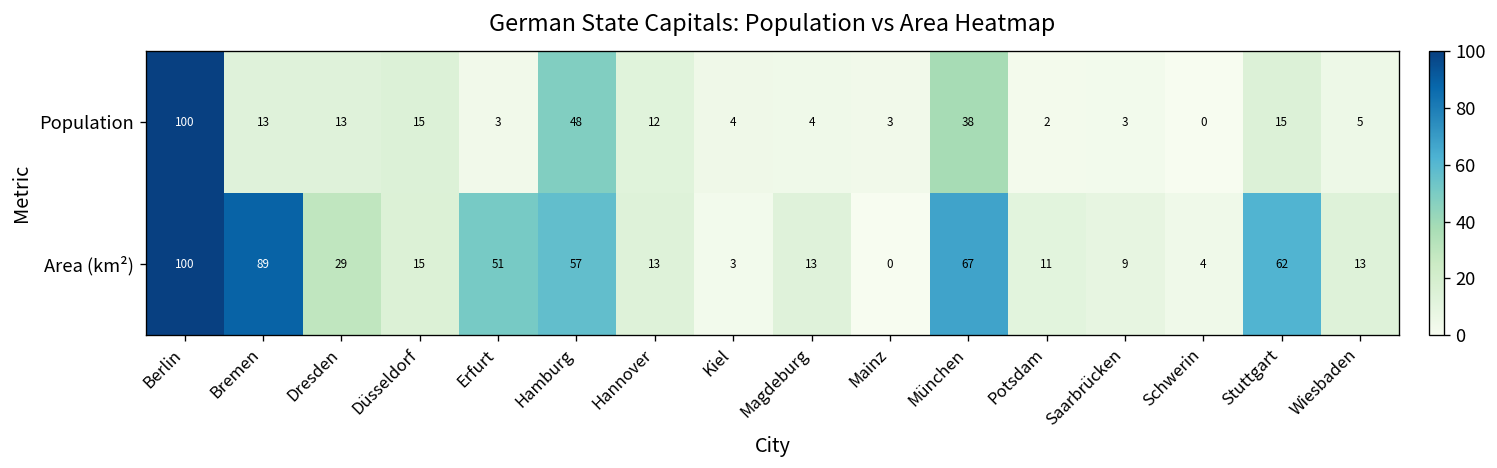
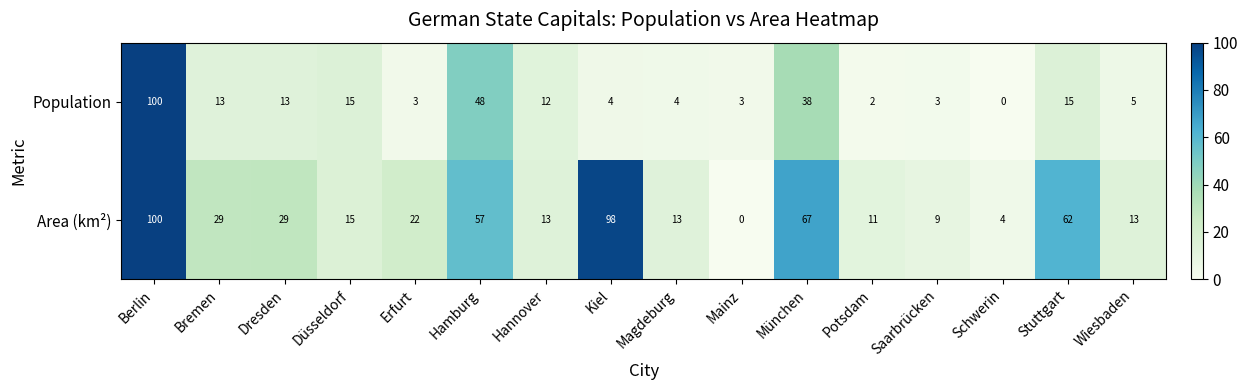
  {
    "Population": {
      "Berlin": 100,
      "Bremen": 13,
      "Dresden": 13,
      "Düsseldorf": 15,
      "Erfurt": 3,
      "Hamburg": 48,
      "Hannover": 12,
      "Kiel": 4,
      "Magdeburg": 4,
      "Mainz": 3,
      "München": 38,
      "Potsdam": 2,
      "Saarbrücken": 3,
      "Schwerin": 0,
      "Stuttgart": 15,
      "Wiesbaden": 5
    },
    "Area (km²)": {
      "Berlin": 100,
-     "Bremen": 89,
+     "Bremen": 29,
      "Dresden": 29,
      "Düsseldorf": 15,
-     "Erfurt": 51,
+     "Erfurt": 22,
      "Hamburg": 57,
      "Hannover": 13,
-     "Kiel": 3,
+     "Kiel": 98,
      "Magdeburg": 13,
      "Mainz": 0,
      "München": 67,
      "Potsdam": 11,
      "Saarbrücken": 9,
      "Schwerin": 4,
      "Stuttgart": 62,
      "Wiesbaden": 13
    }
  }
